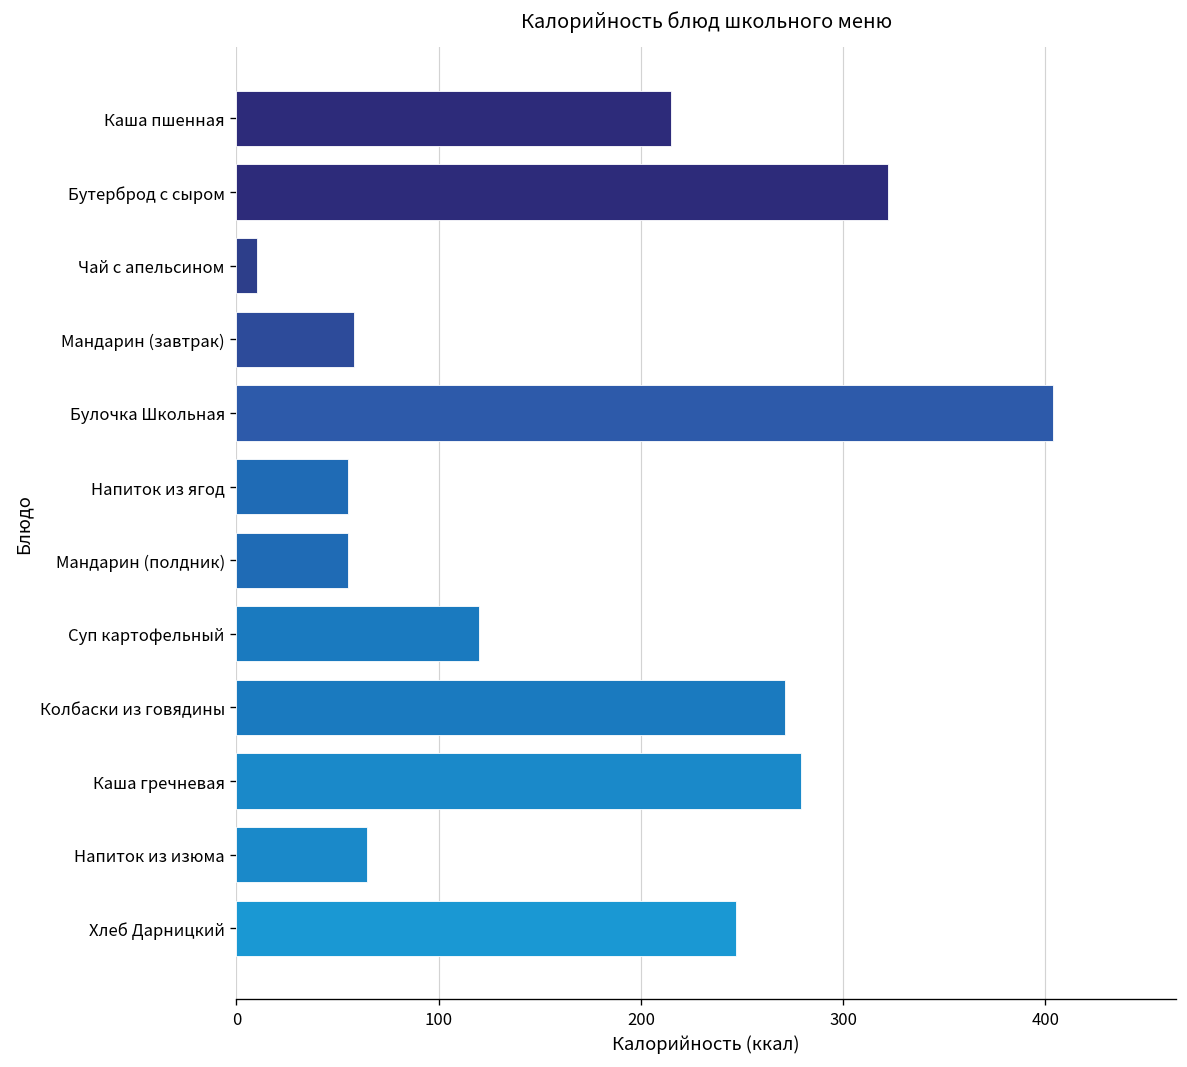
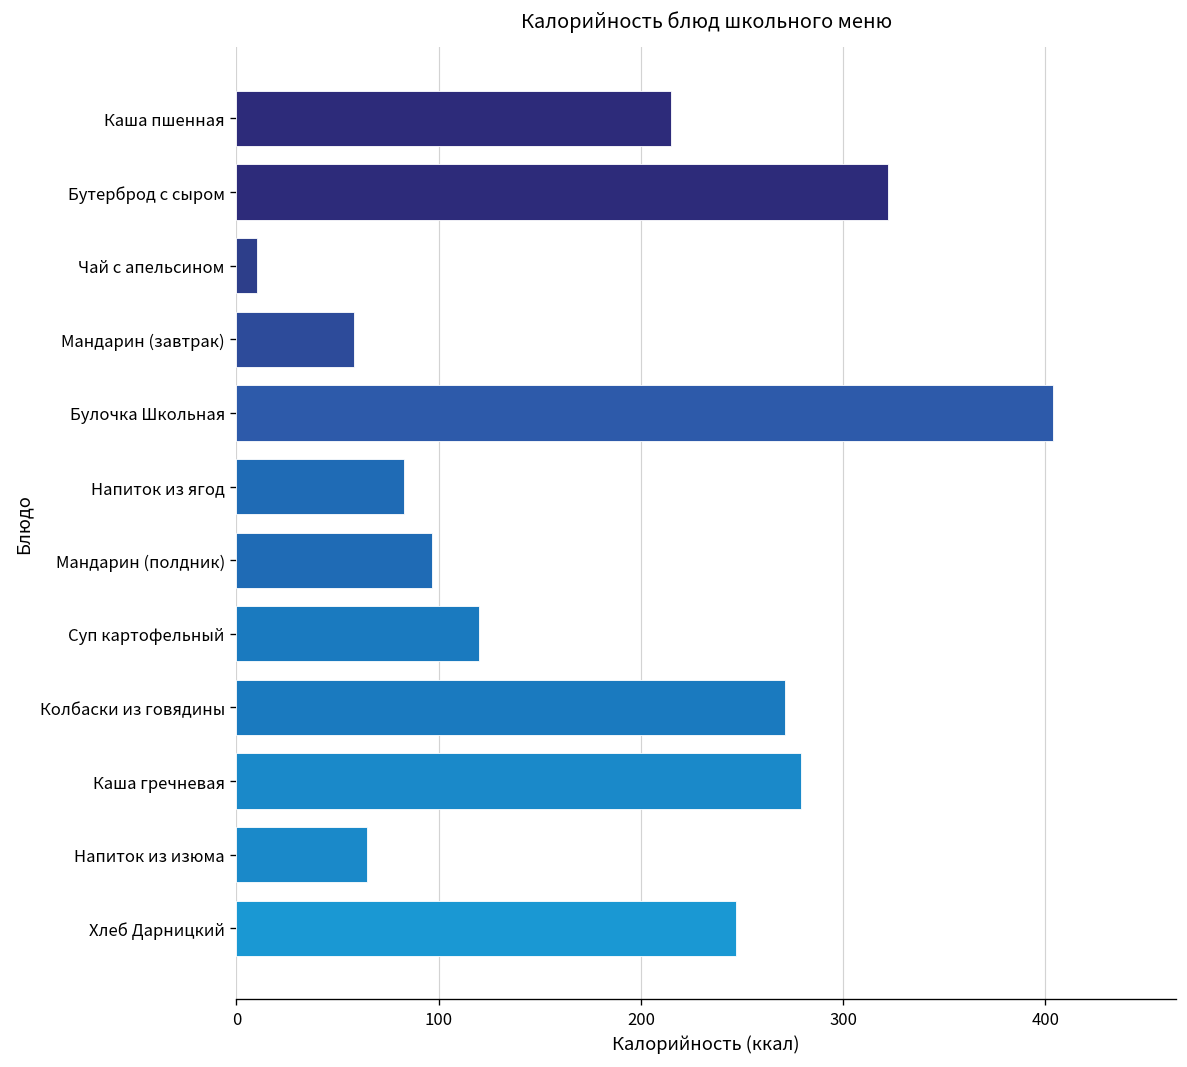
  {
    "Каша пшенная": 215,
    "Бутерброд с сыром": 322,
    "Чай с апельсином": 10,
    "Мандарин (завтрак)": 58,
    "Булочка Школьная": 404,
-   "Напиток из ягод": 55,
-   "Мандарин (полдник)": 55,
+   "Напиток из ягод": 83,
+   "Мандарин (полдник)": 97,
    "Суп картофельный": 120,
    "Колбаски из говядины": 271,
    "Каша гречневая": 279,
    "Напиток из изюма": 65,
    "Хлеб Дарницкий": 247
  }
